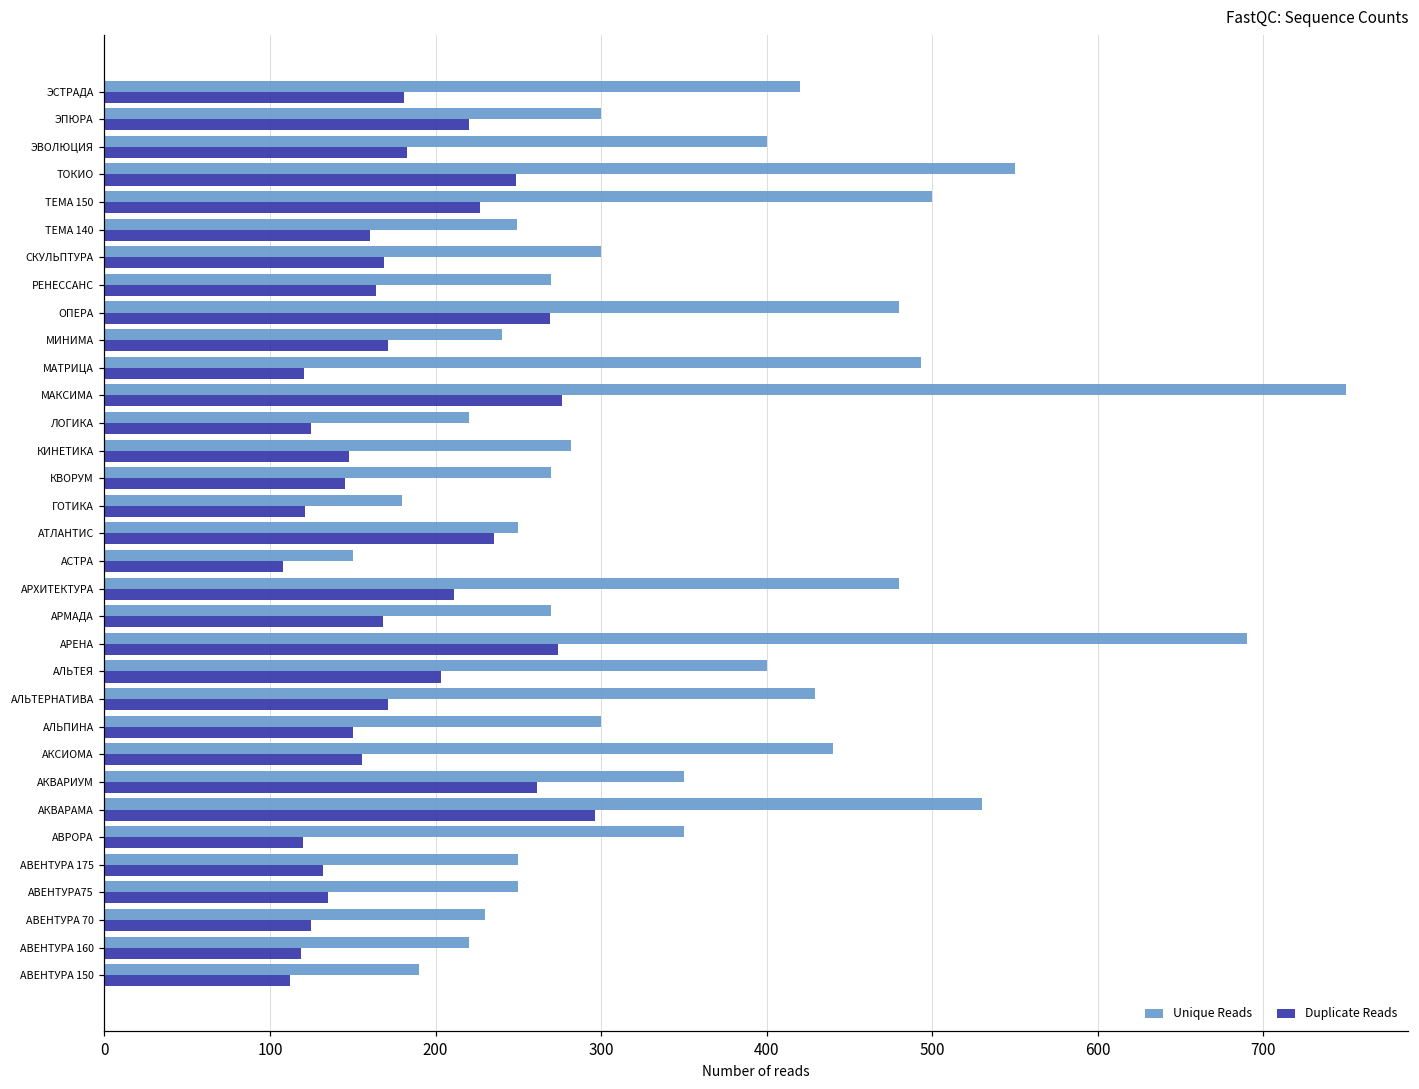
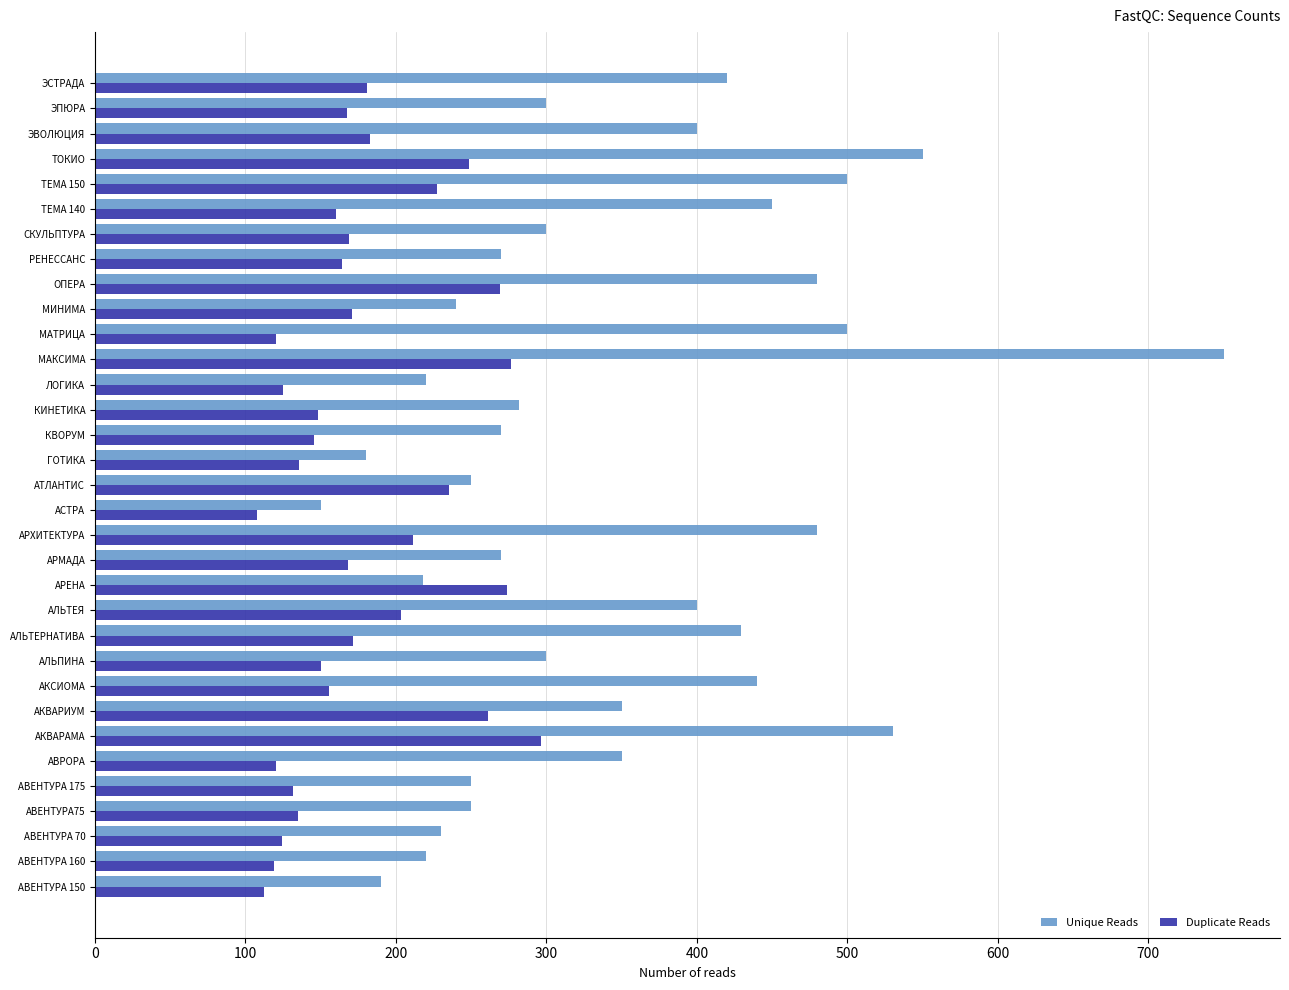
  {
    "Unique Reads": {
      "ЭСТРАДА": 420,
      "ЭПЮРА": 300,
      "ЭВОЛЮЦИЯ": 400,
      "ТОКИО": 550,
      "ТЕМА 150": 500,
-     "ТЕМА 140": 249,
+     "ТЕМА 140": 450,
      "СКУЛЬПТУРА": 300,
      "РЕНЕССАНС": 270,
      "ОПЕРА": 480,
      "МИНИМА": 240,
-     "МАТРИЦА": 493,
+     "МАТРИЦА": 500,
      "МАКСИМА": 750,
      "ЛОГИКА": 220,
      "КИНЕТИКА": 282,
      "КВОРУМ": 270,
      "ГОТИКА": 180,
      "АТЛАНТИС": 250,
      "АСТРА": 150,
      "АРХИТЕКТУРА": 480,
      "АРМАДА": 270,
-     "АРЕНА": 690,
+     "АРЕНА": 218,
      "АЛЬТЕЯ": 400,
      "АЛЬТЕРНАТИВА": 429,
      "АЛЬПИНА": 300,
      "АКСИОМА": 440,
      "АКВАРИУМ": 350,
      "АКВАРАМА": 530,
      "АВРОРА": 350,
      "АВЕНТУРА 175": 250,
      "АВЕНТУРА75": 250,
      "АВЕНТУРА 70": 230,
      "АВЕНТУРА 160": 220,
      "АВЕНТУРА 150": 190
    },
    "Duplicate Reads": {
      "ЭСТРАДА": 181,
-     "ЭПЮРА": 221,
+     "ЭПЮРА": 168,
      "ЭВОЛЮЦИЯ": 183,
      "ТОКИО": 248,
      "ТЕМА 150": 227,
      "ТЕМА 140": 160,
      "СКУЛЬПТУРА": 169,
      "РЕНЕССАНС": 164,
      "ОПЕРА": 269,
      "МИНИМА": 171,
      "МАТРИЦА": 121,
      "МАКСИМА": 276,
      "ЛОГИКА": 125,
      "КИНЕТИКА": 148,
      "КВОРУМ": 145,
-     "ГОТИКА": 121,
+     "ГОТИКА": 135,
      "АТЛАНТИС": 235,
      "АСТРА": 108,
      "АРХИТЕКТУРА": 211,
      "АРМАДА": 168,
      "АРЕНА": 274,
      "АЛЬТЕЯ": 203,
      "АЛЬТЕРНАТИВА": 171,
      "АЛЬПИНА": 150,
      "АКСИОМА": 155,
      "АКВАРИУМ": 261,
      "АКВАРАМА": 297,
      "АВРОРА": 120,
      "АВЕНТУРА 175": 132,
      "АВЕНТУРА75": 135,
      "АВЕНТУРА 70": 125,
      "АВЕНТУРА 160": 119,
      "АВЕНТУРА 150": 112
    }
  }
